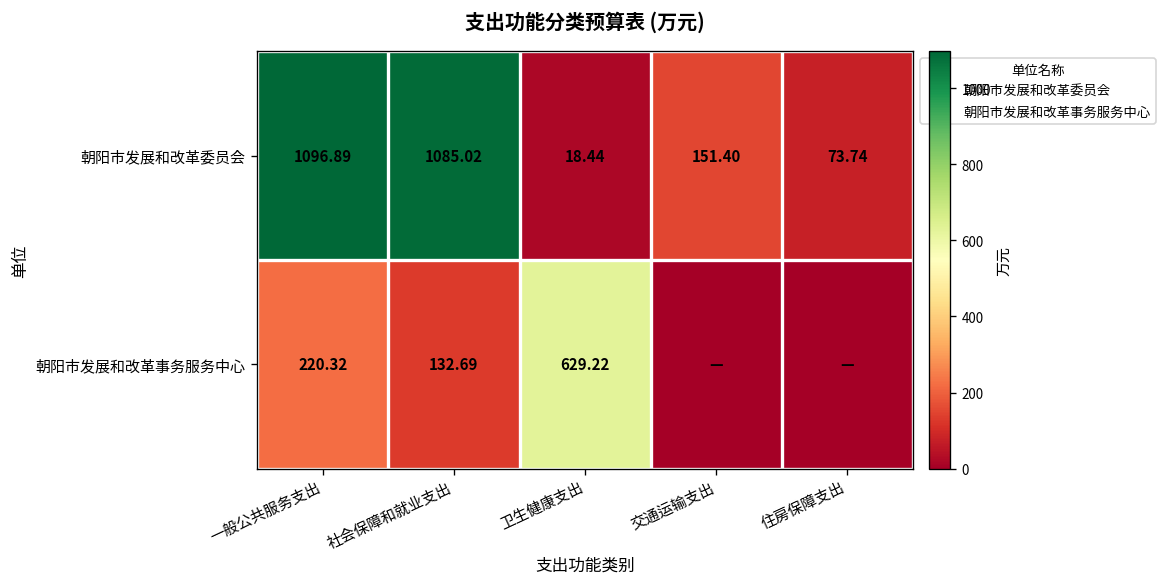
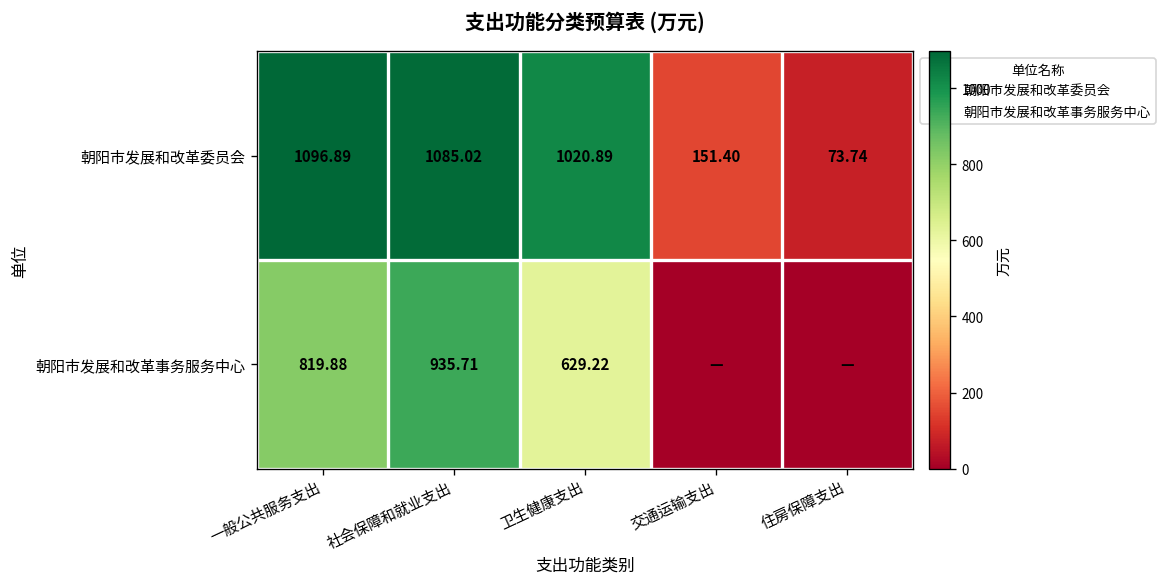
  {
    "朝阳市发展和改革委员会": {
      "一般公共服务支出": 1096.89,
      "社会保障和就业支出": 1085.02,
-     "卫生健康支出": 18.44,
+     "卫生健康支出": 1020.89,
      "交通运输支出": 151.40,
      "住房保障支出": 73.74
    },
    "朝阳市发展和改革事务服务中心": {
-     "一般公共服务支出": 220.32,
-     "社会保障和就业支出": 132.69,
+     "一般公共服务支出": 819.88,
+     "社会保障和就业支出": 935.71,
      "卫生健康支出": 629.22
    }
  }
